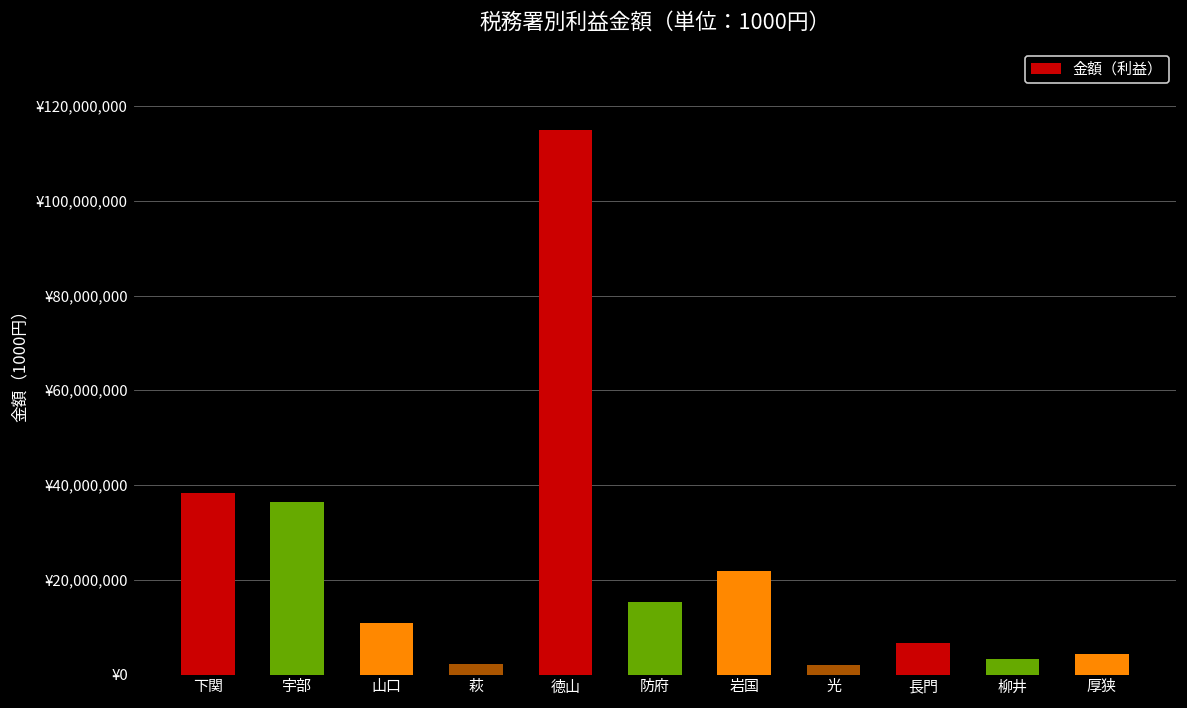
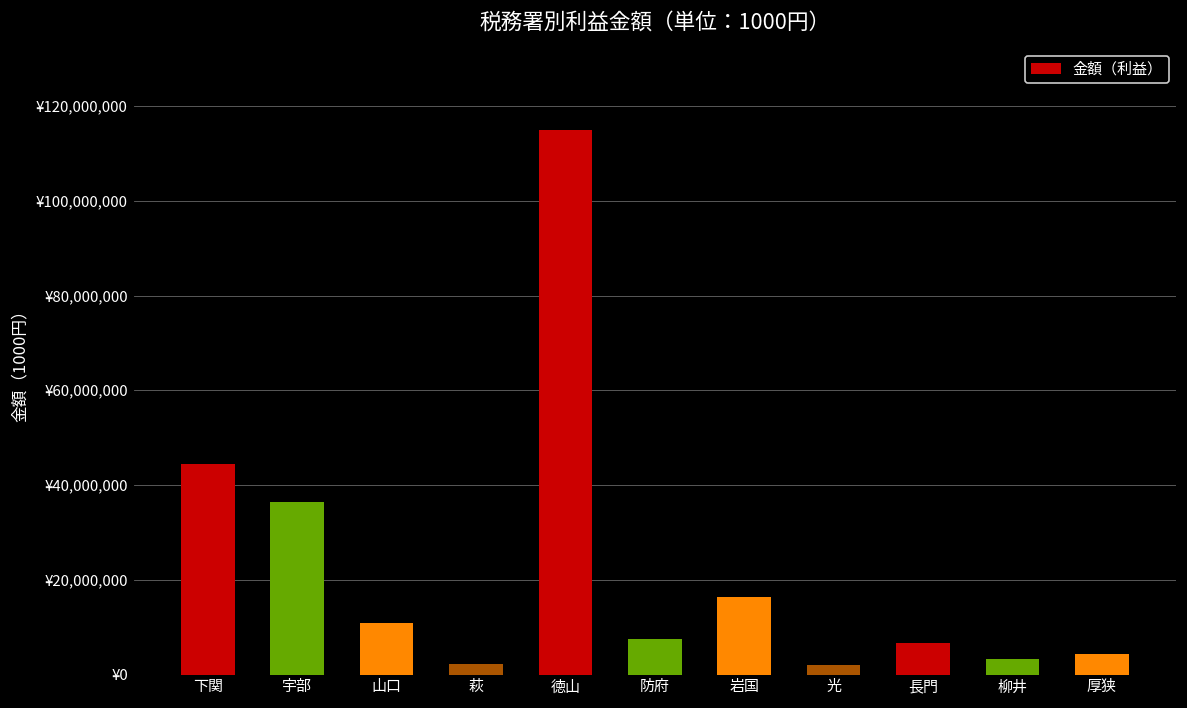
  {
-   "下関": "¥38,000,000",
+   "下関": "¥44,000,000",
    "宇部": "¥37,000,000",
    "山口": "¥11,000,000",
    "萩": "¥2,000,000",
    "徳山": "¥115,000,000",
-   "防府": "¥15,000,000",
-   "岩国": "¥22,000,000",
+   "防府": "¥7,000,000",
+   "岩国": "¥16,000,000",
    "光": "¥2,000,000",
    "長門": "¥7,000,000",
    "柳井": "¥3,000,000",
    "厚狭": "¥4,000,000"
  }
